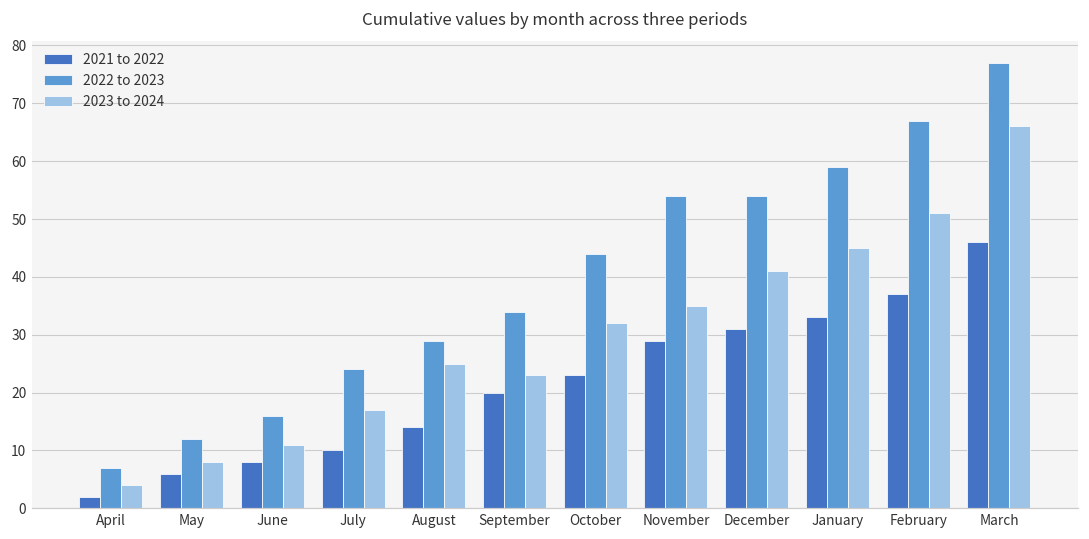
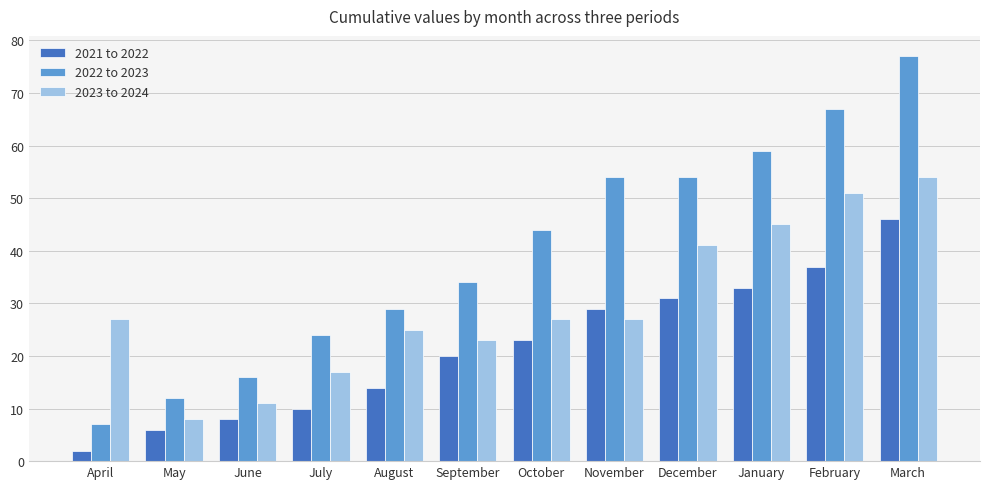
  {
    "2023 to 2024": {
-     "April": 4,
+     "April": 27,
      "May": 8,
      "June": 11,
      "July": 17,
      "August": 25,
      "September": 23,
-     "October": 32,
-     "November": 35,
+     "October": 27,
+     "November": 27,
      "December": 41,
      "January": 45,
      "February": 51,
-     "March": 66
+     "March": 54
    }
  }
